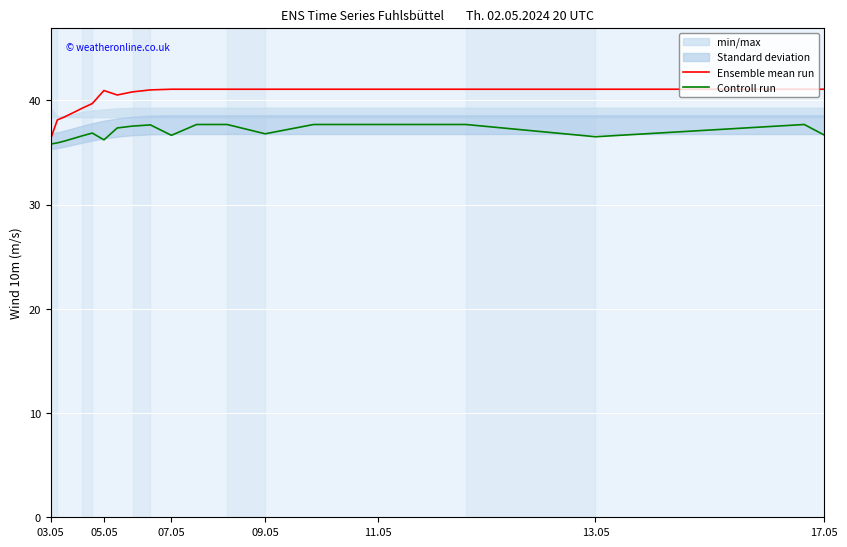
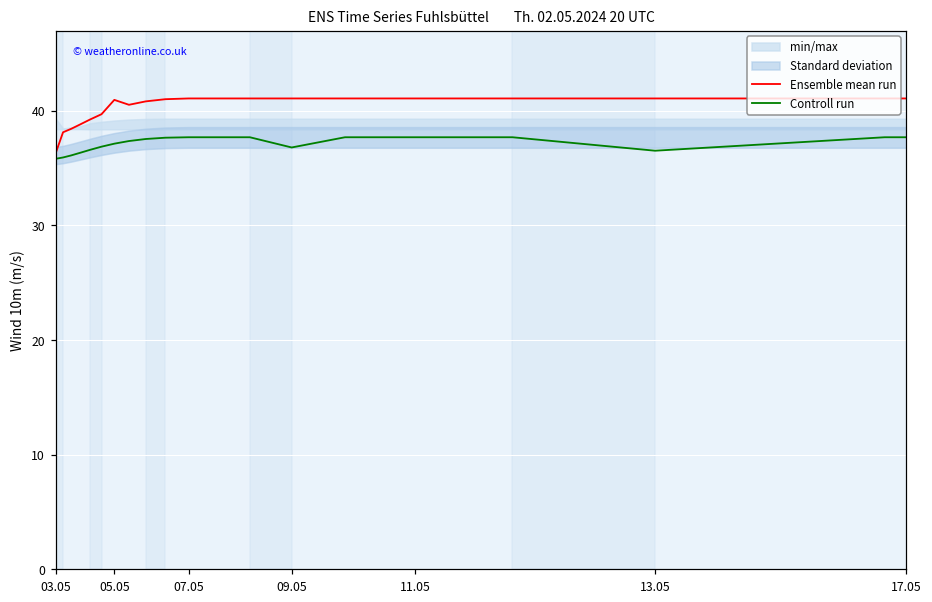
  {
    "Ensemble mean run": {
      "03.05": 36.3,
      "05.05": 41.0,
      "07.05": 41.1,
      "09.05": 41.1,
      "11.05": 41.1,
      "13.05": 41.1,
      "17.05": 41.1
    },
    "Controll run": {
      "03.05": 35.8,
-     "05.05": 36.2,
-     "07.05": 36.7,
+     "05.05": 37.1,
+     "07.05": 37.7,
      "09.05": 36.8,
      "11.05": 37.7,
      "13.05": 36.5,
-     "17.05": 36.7
+     "17.05": 37.7
    }
  }
